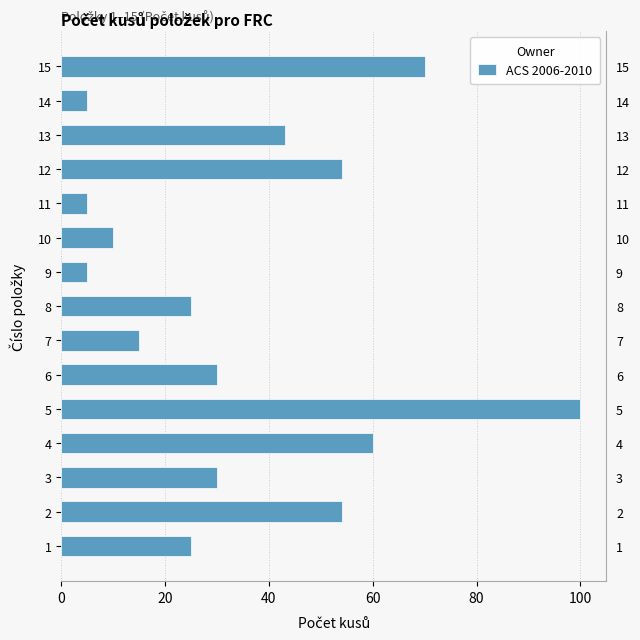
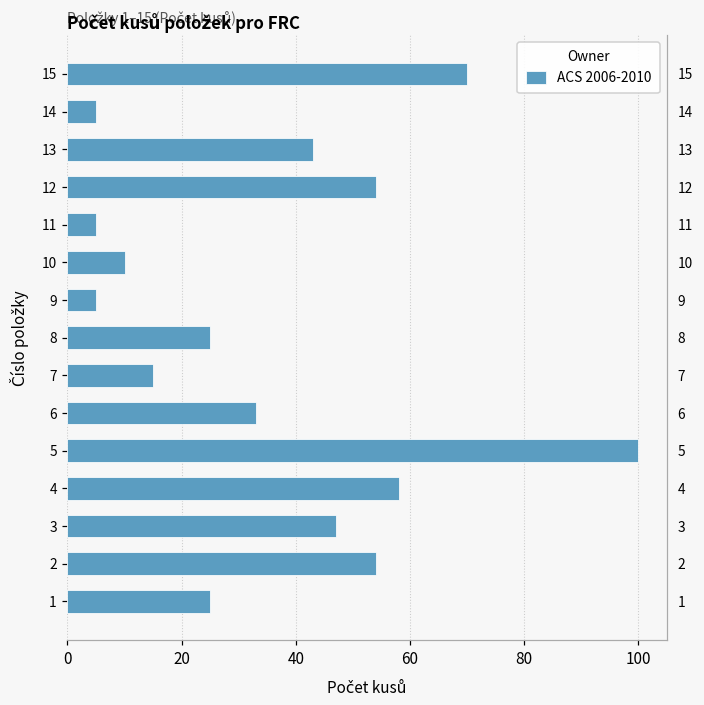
  {
    "15": 70,
    "14": 5,
    "13": 43,
    "12": 54,
    "11": 5,
    "10": 10,
    "9": 5,
    "8": 25,
    "7": 15,
-   "6": 30,
+   "6": 33,
    "5": 100,
-   "4": 60,
-   "3": 30,
+   "4": 58,
+   "3": 47,
    "2": 54,
    "1": 25
  }
